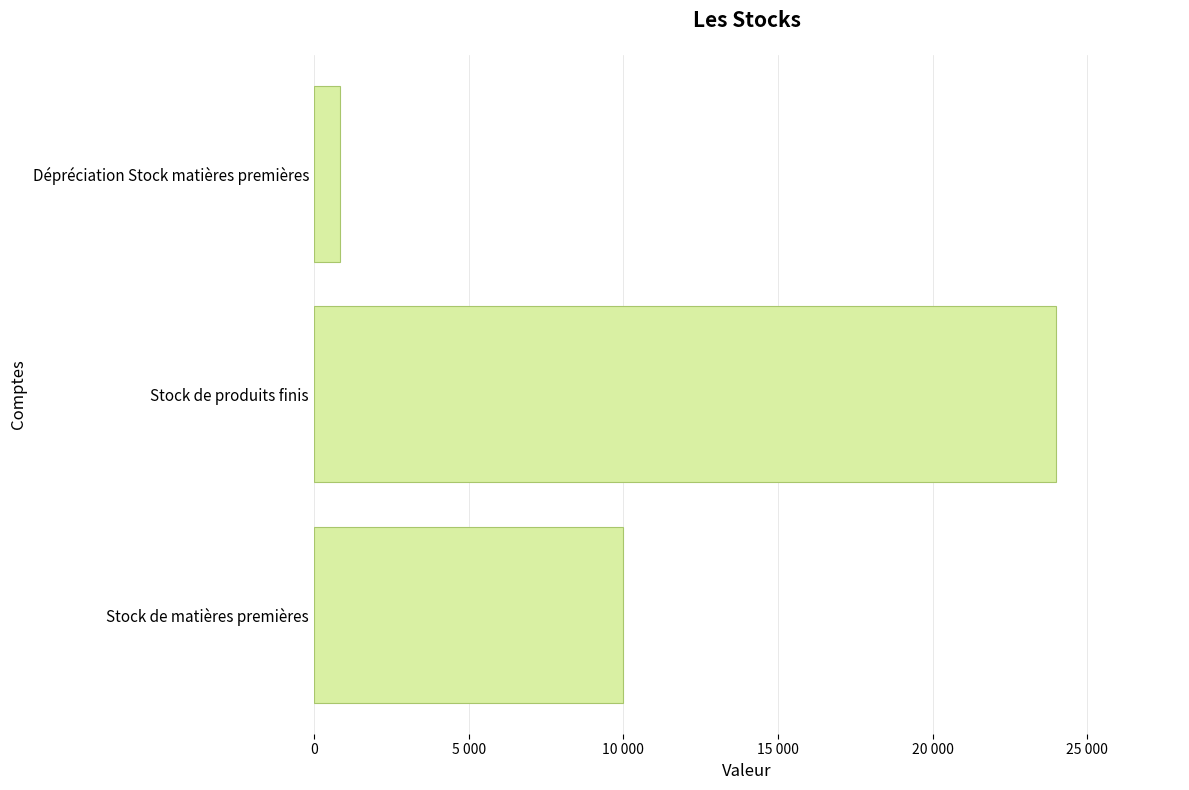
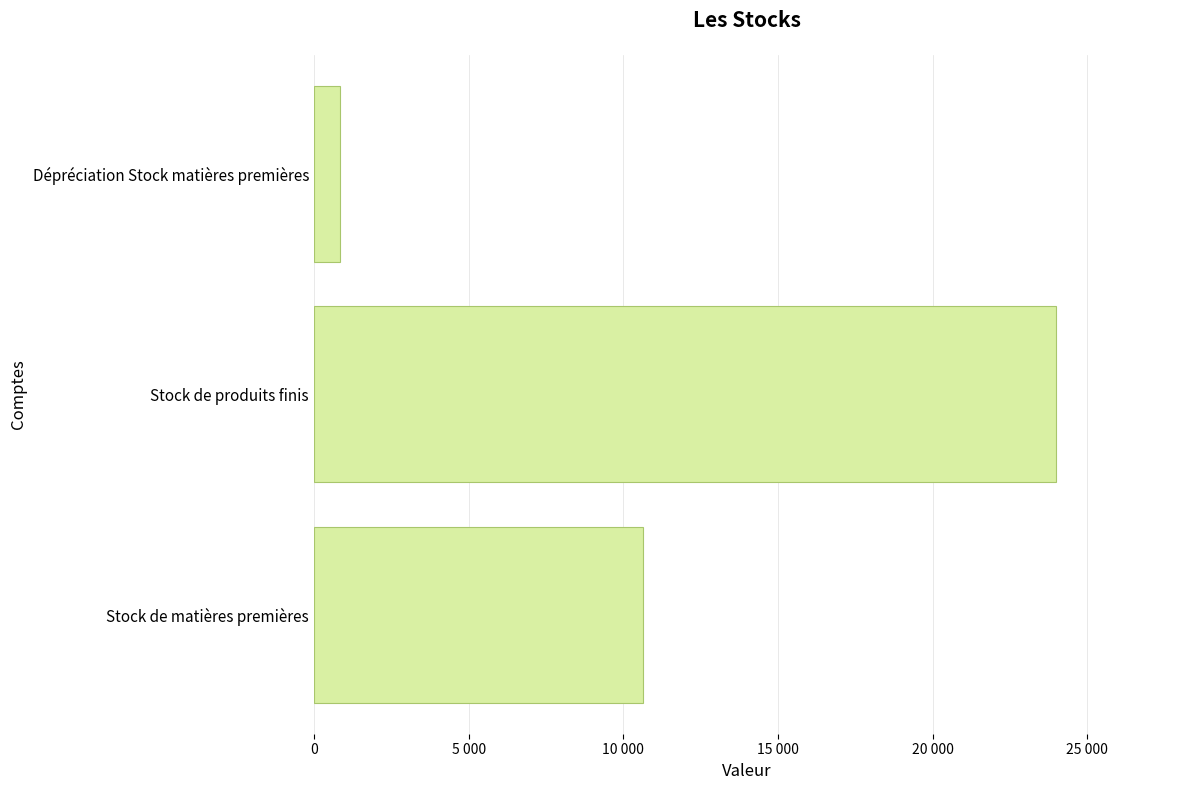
  {
    "Dépréciation Stock matières premières": 800,
    "Stock de produits finis": 24000,
-   "Stock de matières premières": 10000
+   "Stock de matières premières": 10700
  }
